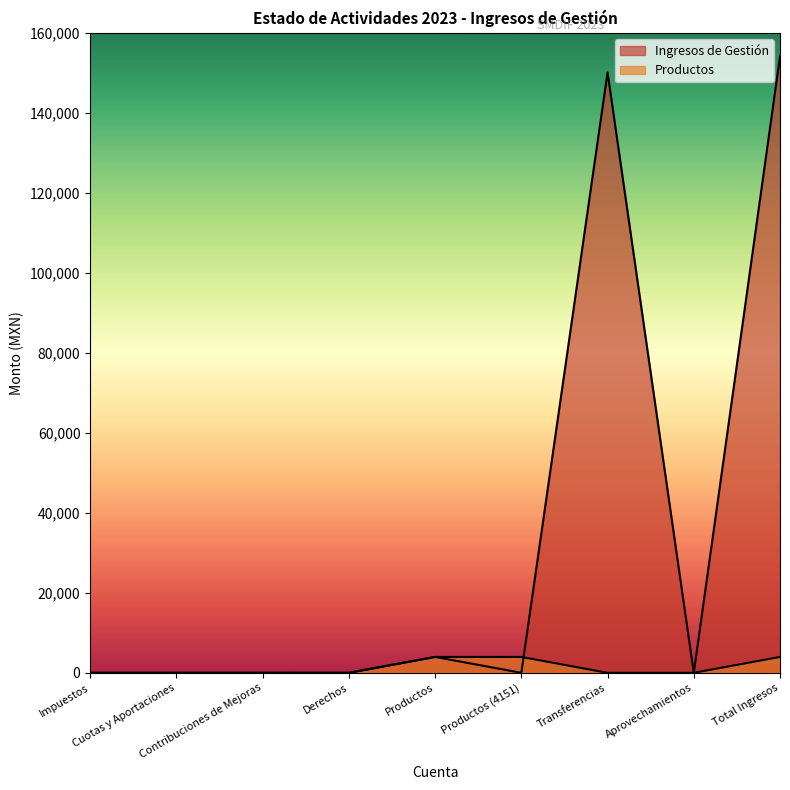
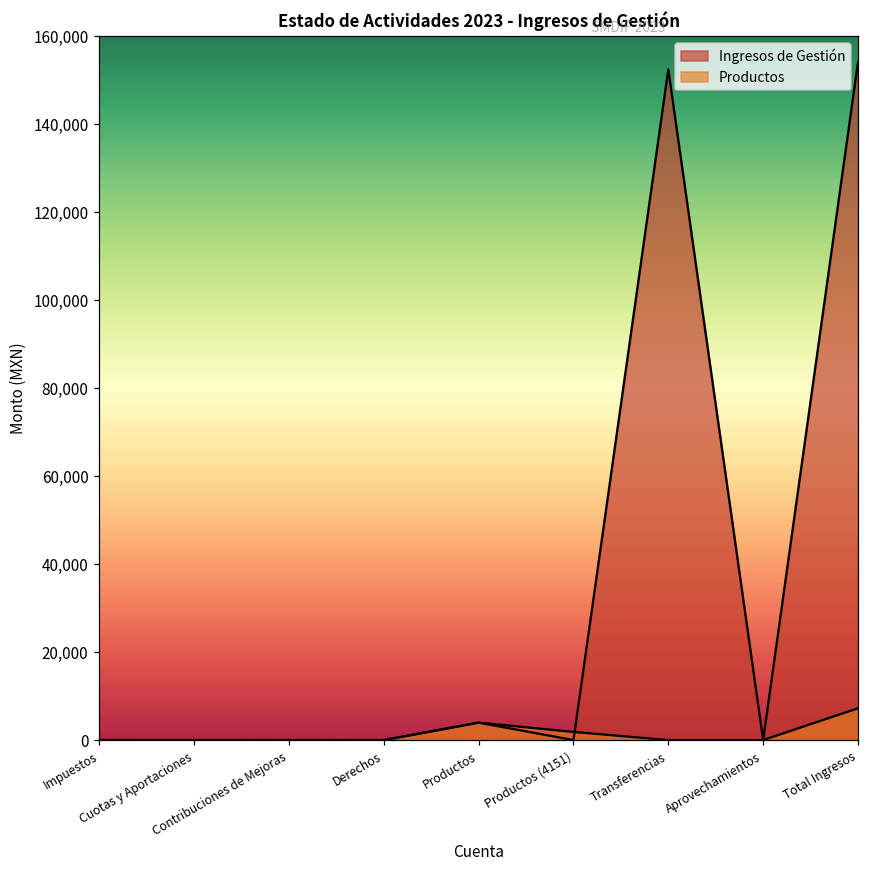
  {
    "Ingresos de Gestión": {
      "Productos (4151)": "0",
-     "Transferencias": "150,000",
+     "Transferencias": "152,000",
      "Total Ingresos": "154,000"
    },
    "Productos": {
-     "Productos (4151)": "4,000",
+     "Productos (4151)": "2,000",
      "Transferencias": "0",
-     "Total Ingresos": "4,000"
+     "Total Ingresos": "7,000"
    }
  }
